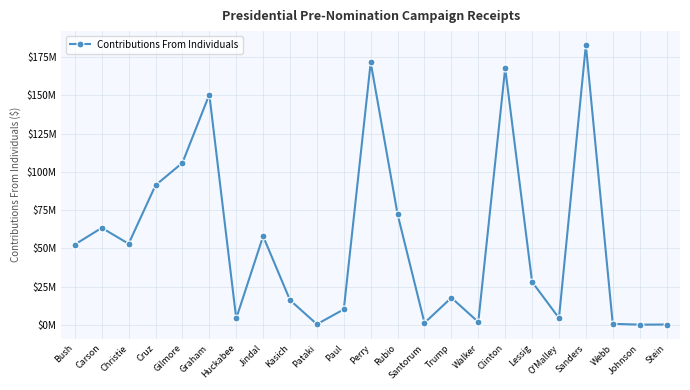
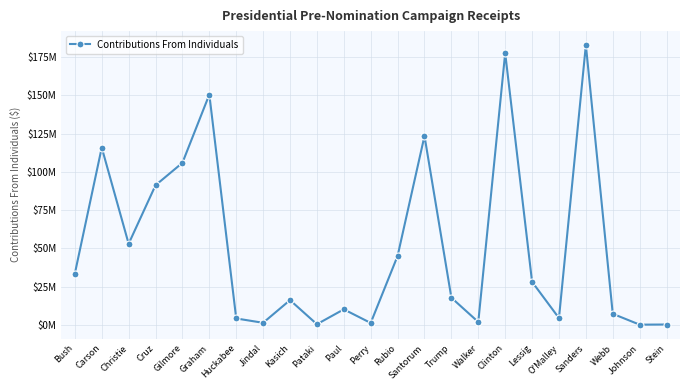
  {
-   "Bush": "$53000000",
-   "Carson": "$63000000",
+   "Bush": "$34000000",
+   "Carson": "$116000000",
    "Christie": "$53000000",
    "Cruz": "$91000000",
    "Gilmore": "$106000000",
    "Graham": "$151000000",
    "Huckabee": "$4000000",
-   "Jindal": "$58000000",
+   "Jindal": "$1000000",
    "Kasich": "$16000000",
    "Pataki": "$1000000",
    "Paul": "$10000000",
-   "Perry": "$172000000",
-   "Rubio": "$72000000",
-   "Santorum": "$1000000",
+   "Perry": "$1000000",
+   "Rubio": "$45000000",
+   "Santorum": "$123000000",
    "Trump": "$18000000",
    "Walker": "$2000000",
-   "Clinton": "$168000000",
+   "Clinton": "$178000000",
    "Lessig": "$28000000",
    "O'Malley": "$5000000",
    "Sanders": "$183000000",
-   "Webb": "$1000000",
+   "Webb": "$7000000",
    "Johnson": "$0",
    "Stein": "$0"
  }
